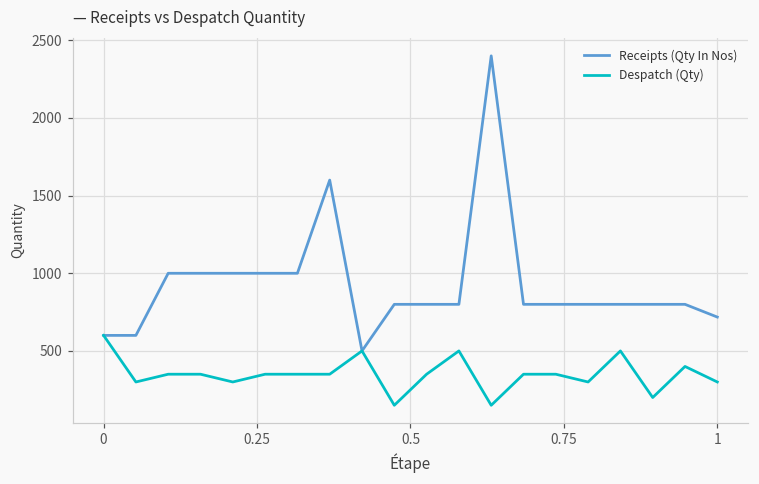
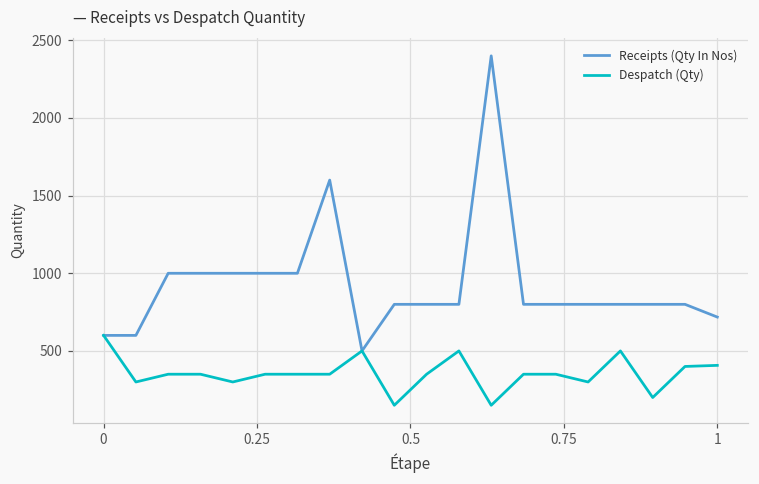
  {
    "Receipts (Qty In Nos)": {
      "1": 720
    },
    "Despatch (Qty)": {
-     "1": 300
+     "1": 410
    }
  }
